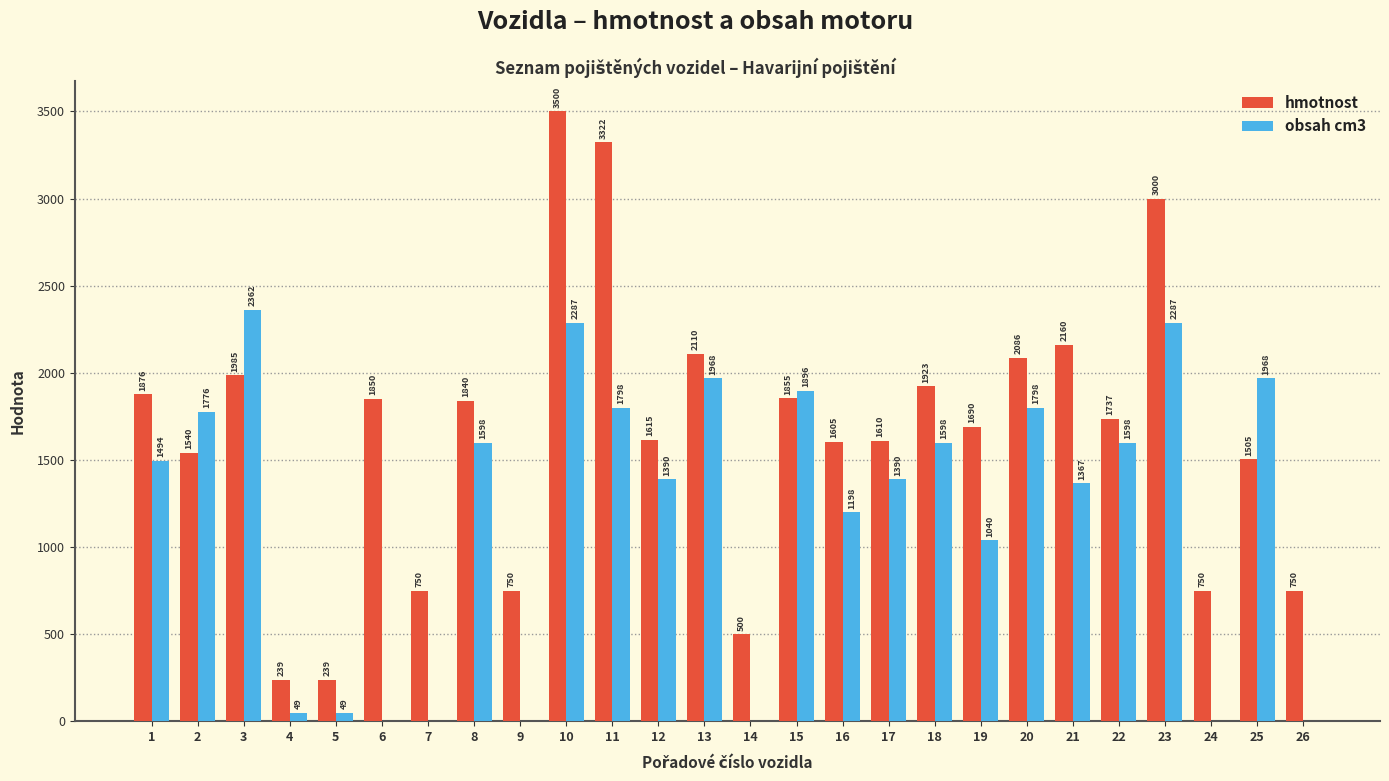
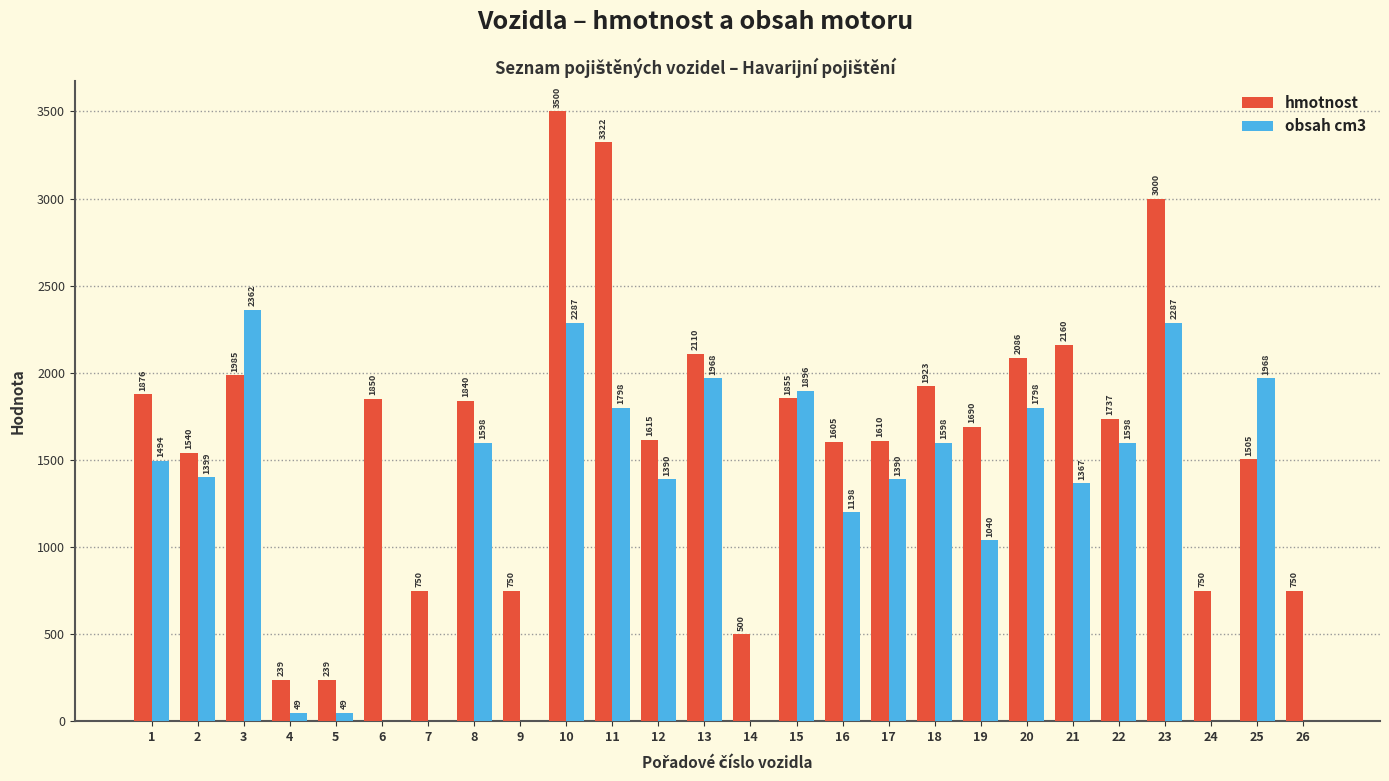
  {
    "hmotnost": {
      "1": 1876,
      "2": 1540,
      "3": 1985,
      "4": 239,
      "5": 239,
      "6": 1850,
      "7": 750,
      "8": 1840,
      "9": 750,
      "10": 3500,
      "11": 3322,
      "12": 1615,
      "13": 2110,
      "14": 500,
      "15": 1855,
      "16": 1605,
      "17": 1610,
      "18": 1923,
      "19": 1690,
      "20": 2086,
      "21": 2160,
      "22": 1737,
      "23": 3000,
      "24": 750,
      "25": 1505,
      "26": 750
    },
    "obsah cm3": {
      "1": 1494,
-     "2": 1776,
+     "2": 1399,
      "3": 2362,
      "4": 49,
      "5": 49,
      "8": 1598,
      "10": 2287,
      "11": 1798,
      "12": 1390,
      "13": 1968,
      "15": 1896,
      "16": 1198,
      "17": 1390,
      "18": 1598,
      "19": 1040,
      "20": 1798,
      "21": 1367,
      "22": 1598,
      "23": 2287,
      "25": 1968
    }
  }
